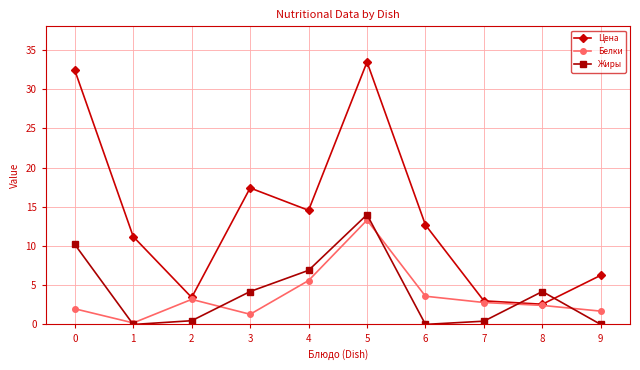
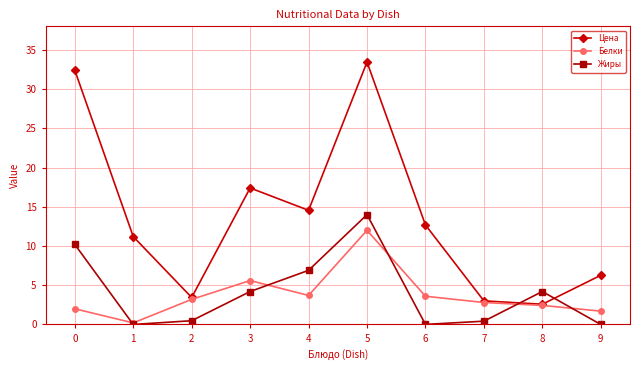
  {
    "Белки": {
      "0": 2,
-     "3": 1,
-     "4": 6,
-     "5": 13,
+     "3": 6,
+     "4": 4,
+     "5": 12,
      "6": 4,
      "9": 2
    }
  }
